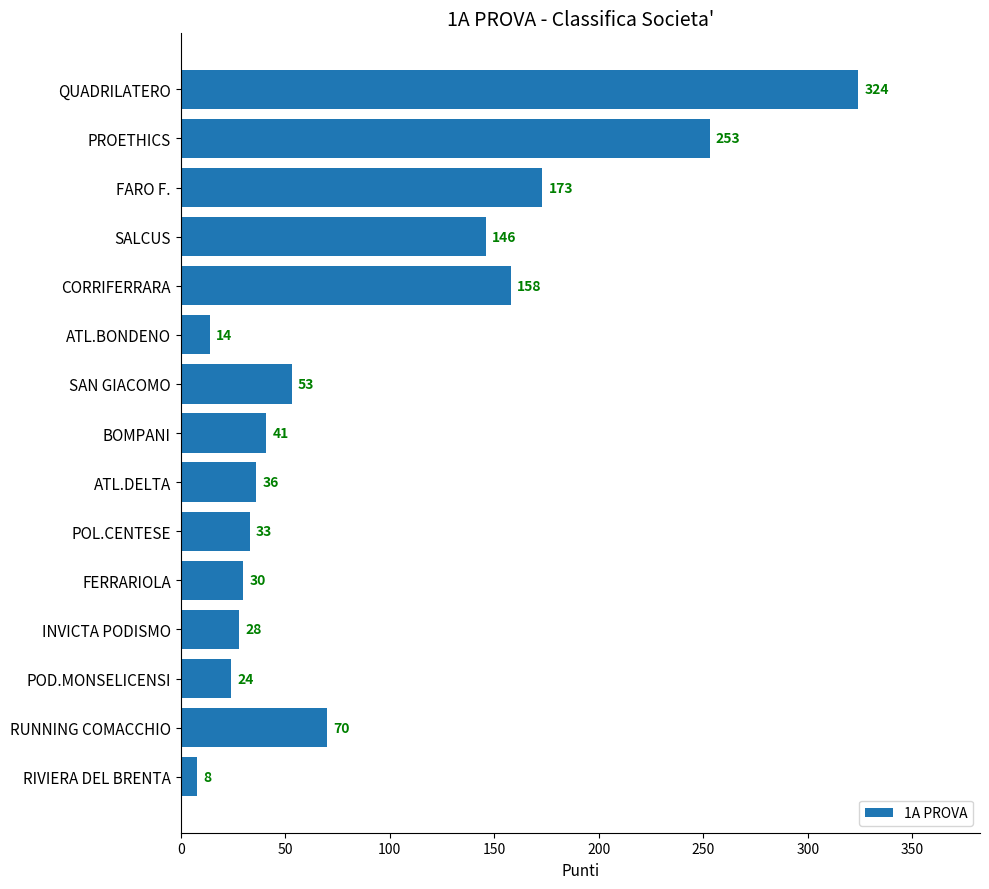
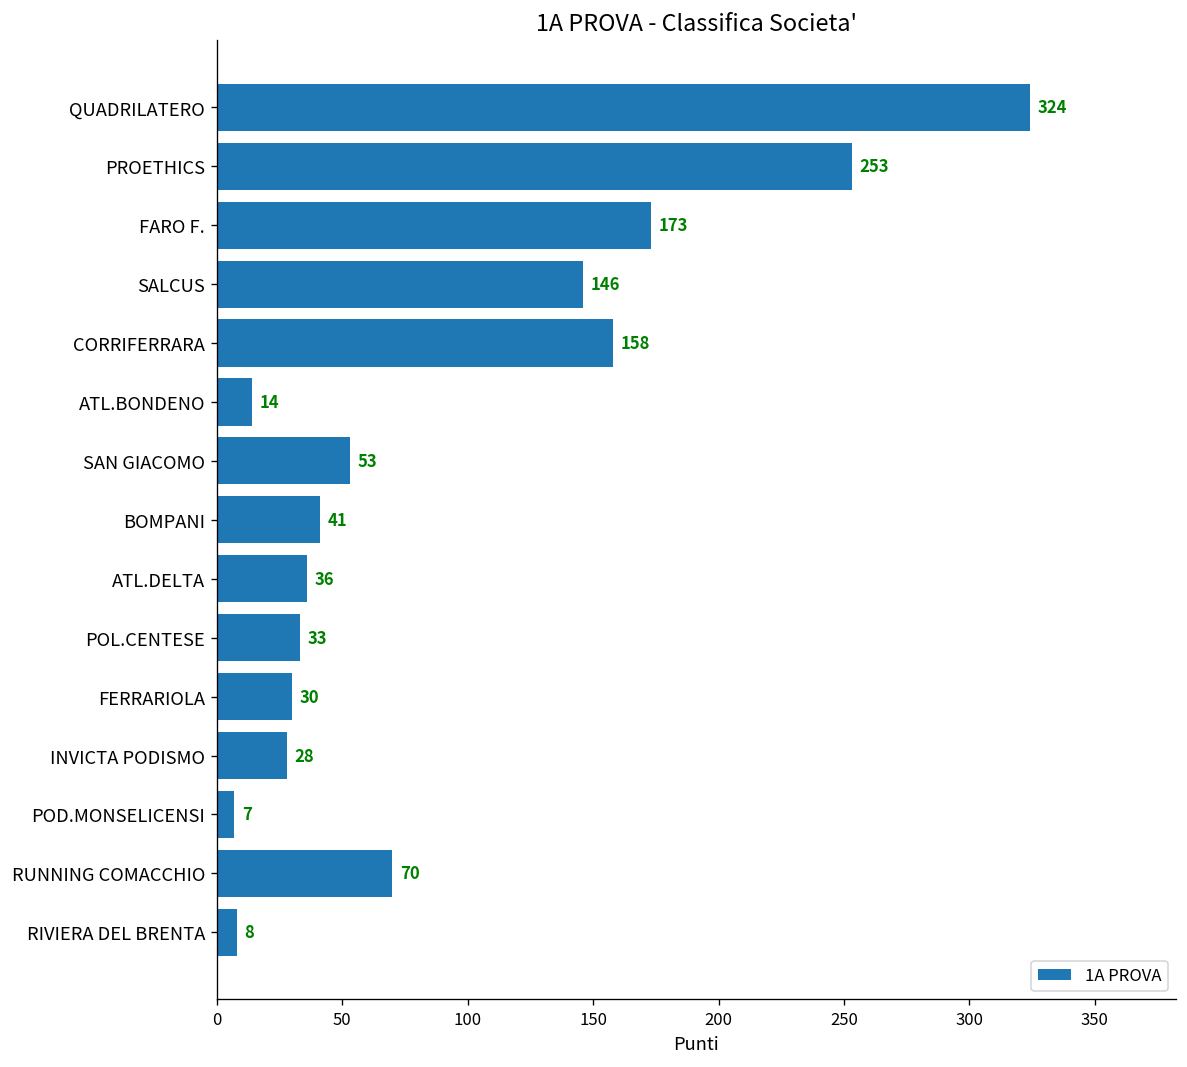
  {
    "QUADRILATERO": 324,
    "PROETHICS": 253,
    "FARO F.": 173,
    "SALCUS": 146,
    "CORRIFERRARA": 158,
    "ATL.BONDENO": 14,
    "SAN GIACOMO": 53,
    "BOMPANI": 41,
    "ATL.DELTA": 36,
    "POL.CENTESE": 33,
    "FERRARIOLA": 30,
    "INVICTA PODISMO": 28,
-   "POD.MONSELICENSI": 24,
+   "POD.MONSELICENSI": 7,
    "RUNNING COMACCHIO": 70,
    "RIVIERA DEL BRENTA": 8
  }
